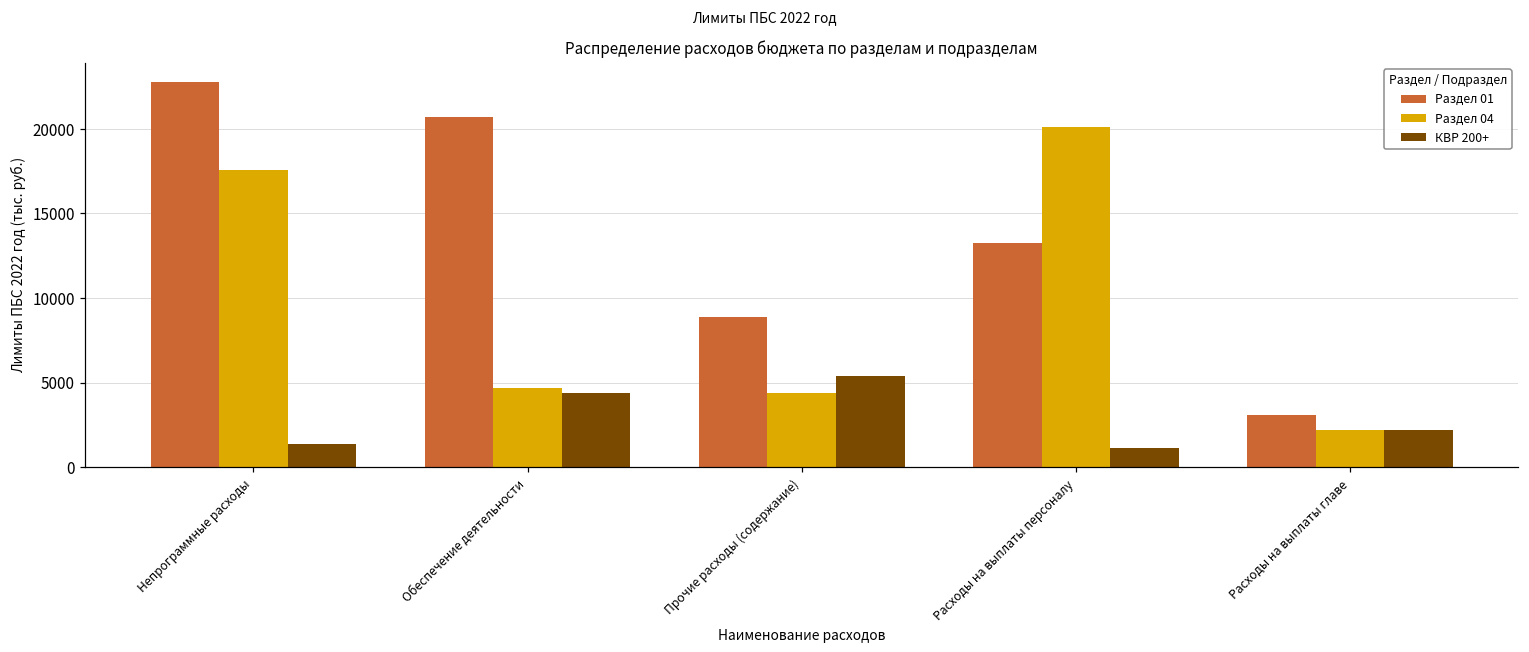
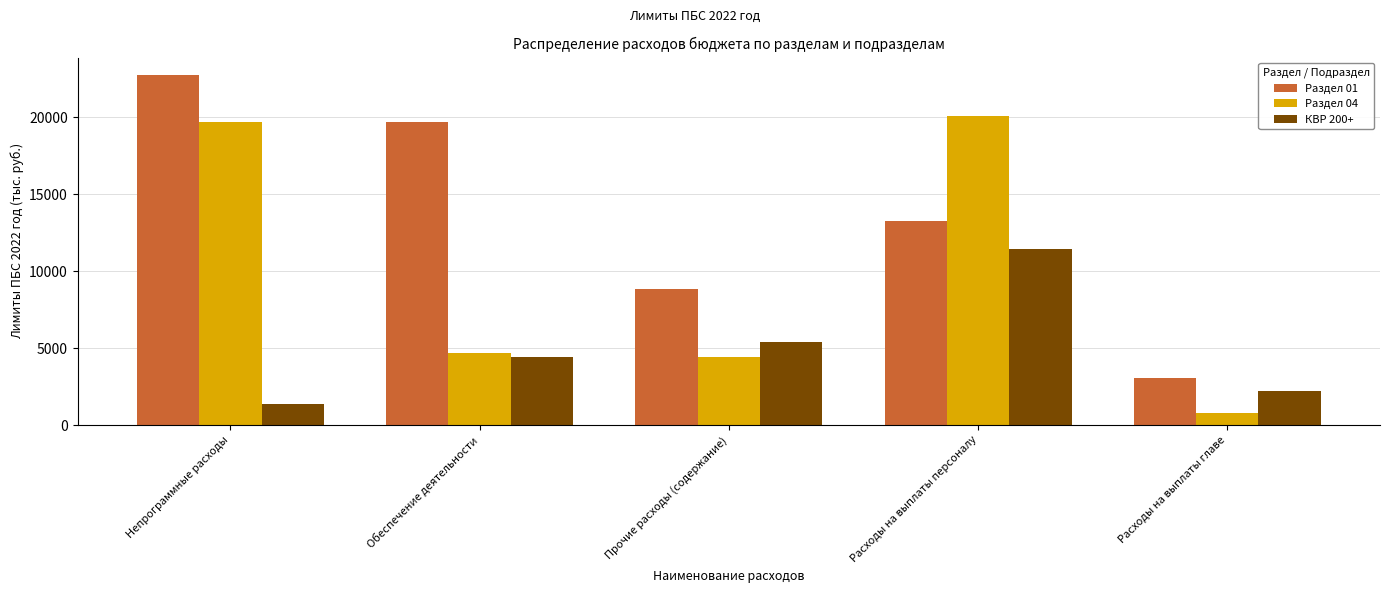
  {
    "Раздел 01": {
      "Непрограммные расходы": 22700,
-     "Обеспечение деятельности": 20700,
+     "Обеспечение деятельности": 19700,
      "Прочие расходы (содержание)": 8900,
      "Расходы на выплаты персоналу": 13300,
      "Расходы на выплаты главе": 3100
    },
    "Раздел 04": {
-     "Непрограммные расходы": 17500,
+     "Непрограммные расходы": 19700,
      "Обеспечение деятельности": 4700,
      "Прочие расходы (содержание)": 4400,
      "Расходы на выплаты персоналу": 20100,
-     "Расходы на выплаты главе": 2200
+     "Расходы на выплаты главе": 800
    },
    "КВР 200+": {
      "Непрограммные расходы": 1400,
      "Обеспечение деятельности": 4400,
      "Прочие расходы (содержание)": 5400,
-     "Расходы на выплаты персоналу": 1100,
+     "Расходы на выплаты персоналу": 11500,
      "Расходы на выплаты главе": 2200
    }
  }
